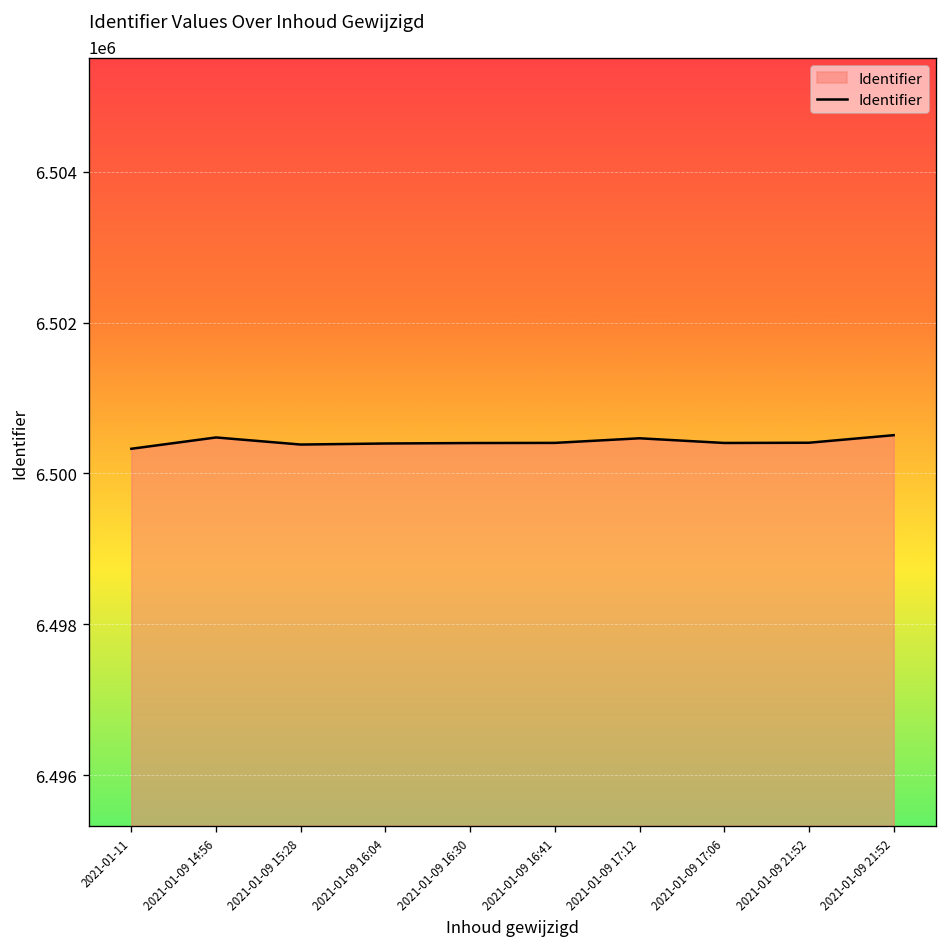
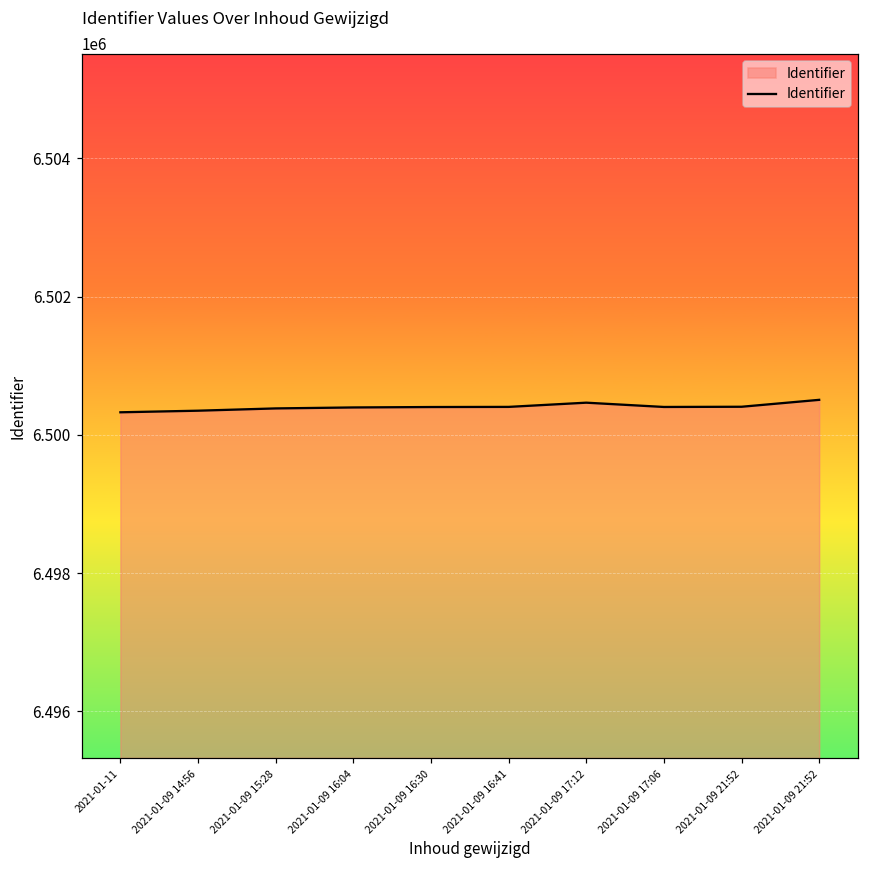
  {
    "2021-01-11": 6500300,
-   "2021-01-09 14:56": 6500500,
+   "2021-01-09 14:56": 6500400,
    "2021-01-09 15:28": 6500400,
    "2021-01-09 16:04": 6500400,
    "2021-01-09 16:30": 6500400,
    "2021-01-09 16:41": 6500400,
    "2021-01-09 17:12": 6500500,
    "2021-01-09 17:06": 6500400
  }
